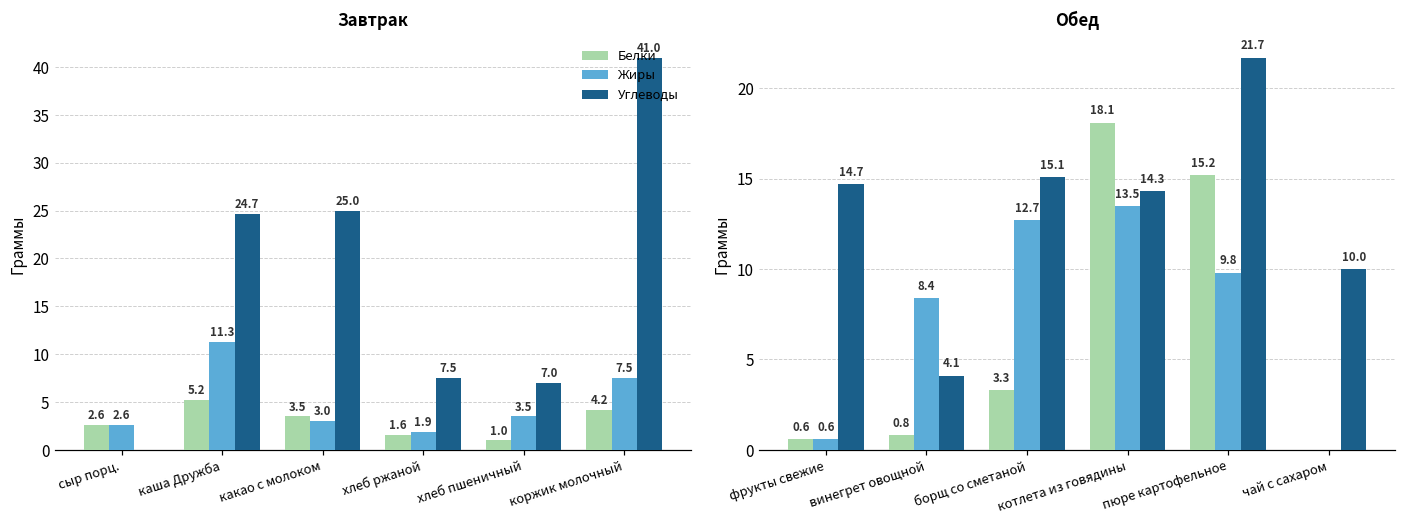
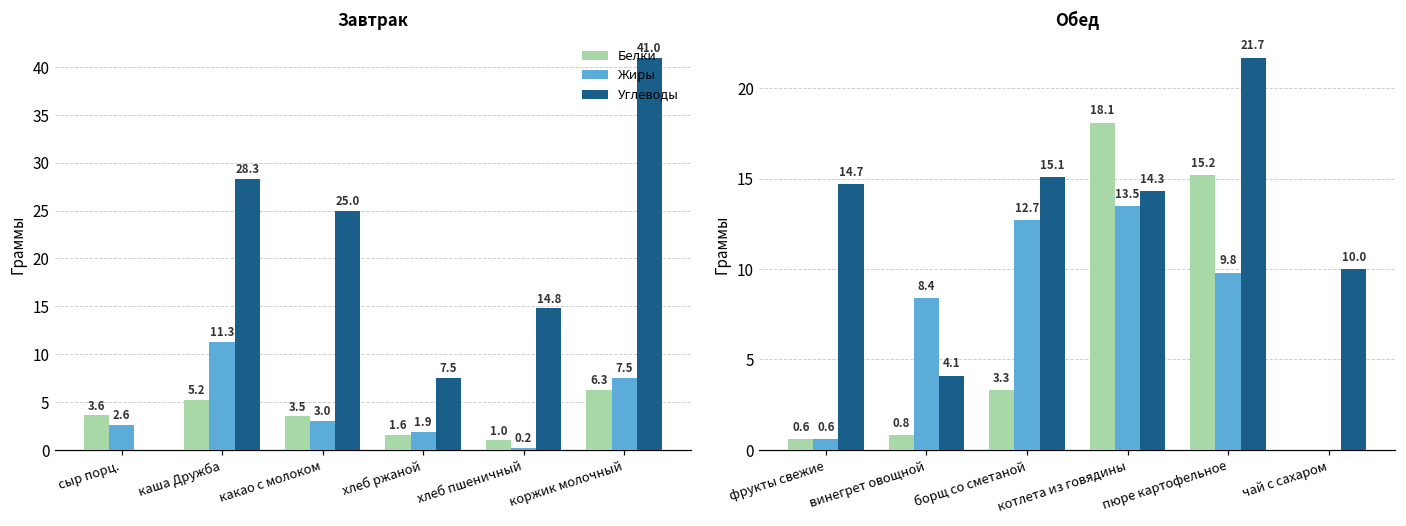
  {
    "Завтрак": {
      "Белки": {
-       "сыр порц.": 2.6,
+       "сыр порц.": 3.6,
        "каша Дружба": 5.2,
        "какао с молоком": 3.5,
        "хлеб ржаной": 1.6,
        "хлеб пшеничный": 1.0,
-       "коржик молочный": 4.2
+       "коржик молочный": 6.3
      },
      "Жиры": {
        "сыр порц.": 2.6,
        "каша Дружба": 11.3,
        "какао с молоком": 3.0,
        "хлеб ржаной": 1.9,
-       "хлеб пшеничный": 3.5,
+       "хлеб пшеничный": 0.2,
        "коржик молочный": 7.5
      },
      "Углеводы": {
-       "каша Дружба": 24.7,
+       "каша Дружба": 28.3,
        "какао с молоком": 25.0,
        "хлеб ржаной": 7.5,
-       "хлеб пшеничный": 7.0,
+       "хлеб пшеничный": 14.8,
        "коржик молочный": 41.0
      }
    },
    "Обед": {
      "Белки": {
        "фрукты свежие": 0.6,
        "винегрет овощной": 0.8,
        "борщ со сметаной": 3.3,
        "котлета из говядины": 18.1,
        "пюре картофельное": 15.2
      },
      "Жиры": {
        "фрукты свежие": 0.6,
        "винегрет овощной": 8.4,
        "борщ со сметаной": 12.7,
        "котлета из говядины": 13.5,
        "пюре картофельное": 9.8
      },
      "Углеводы": {
        "фрукты свежие": 14.7,
        "винегрет овощной": 4.1,
        "борщ со сметаной": 15.1,
        "котлета из говядины": 14.3,
        "пюре картофельное": 21.7,
        "чай с сахаром": 10.0
      }
    }
  }
